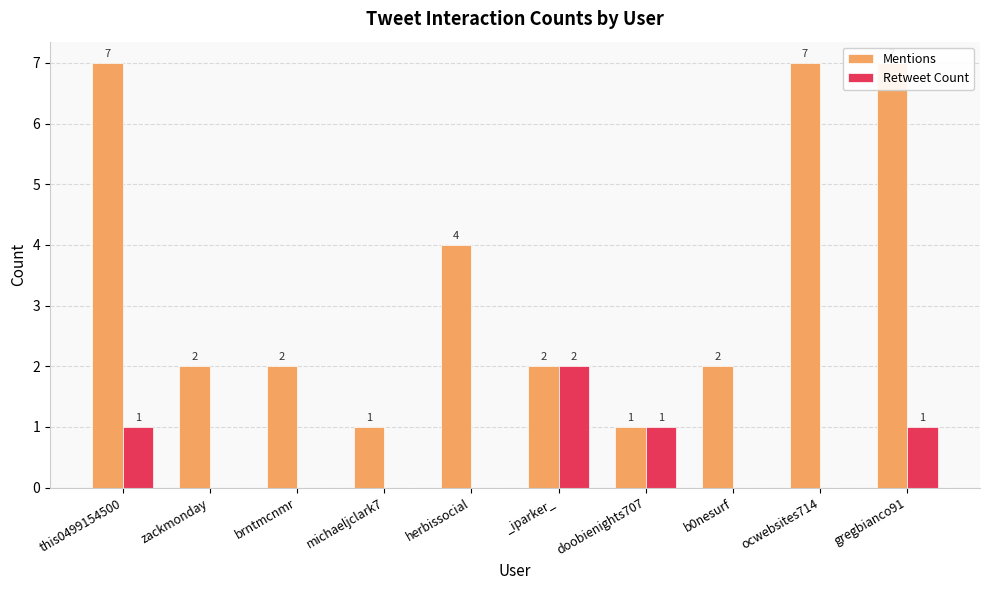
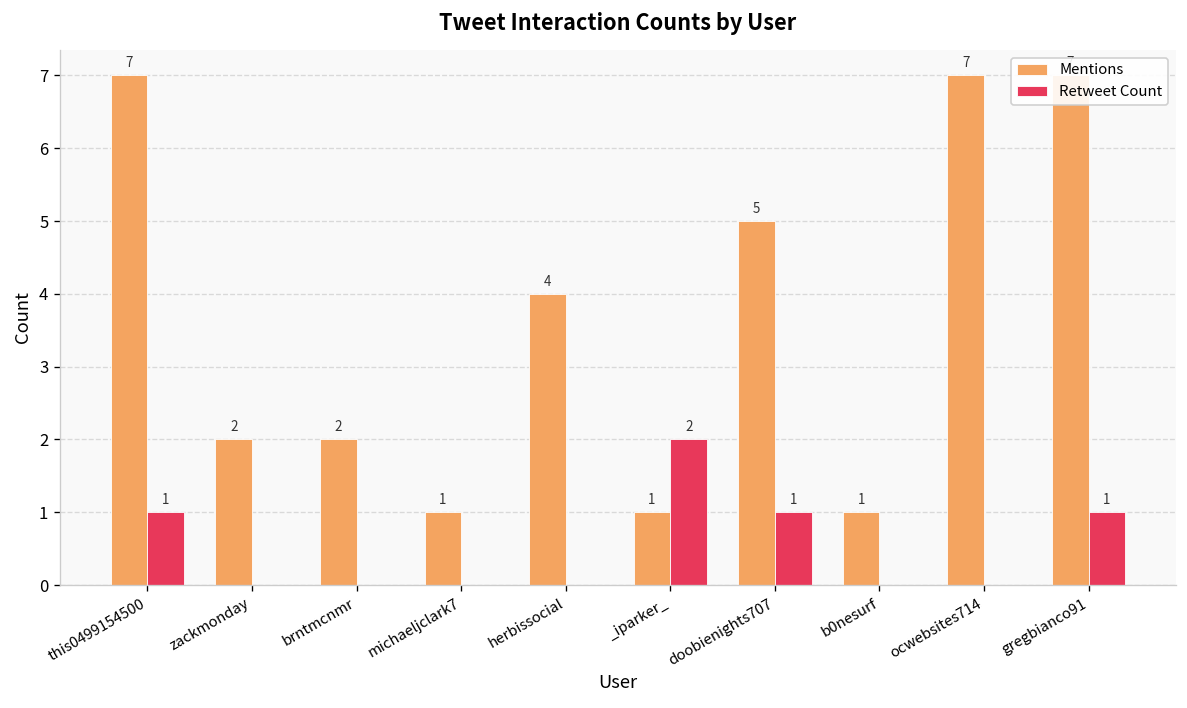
  {
    "Mentions": {
      "this0499154500": 7,
      "zackmonday": 2,
      "brntmcnmr": 2,
      "michaeljclark7": 1,
      "herbissocial": 4,
-     "_iparker_": 2,
-     "doobienights707": 1,
-     "b0nesurf": 2,
+     "_iparker_": 1,
+     "doobienights707": 5,
+     "b0nesurf": 1,
      "ocwebsites714": 7
    },
    "Retweet Count": {
      "this0499154500": 1,
      "_iparker_": 2,
      "doobienights707": 1,
      "gregbianco91": 1
    }
  }
